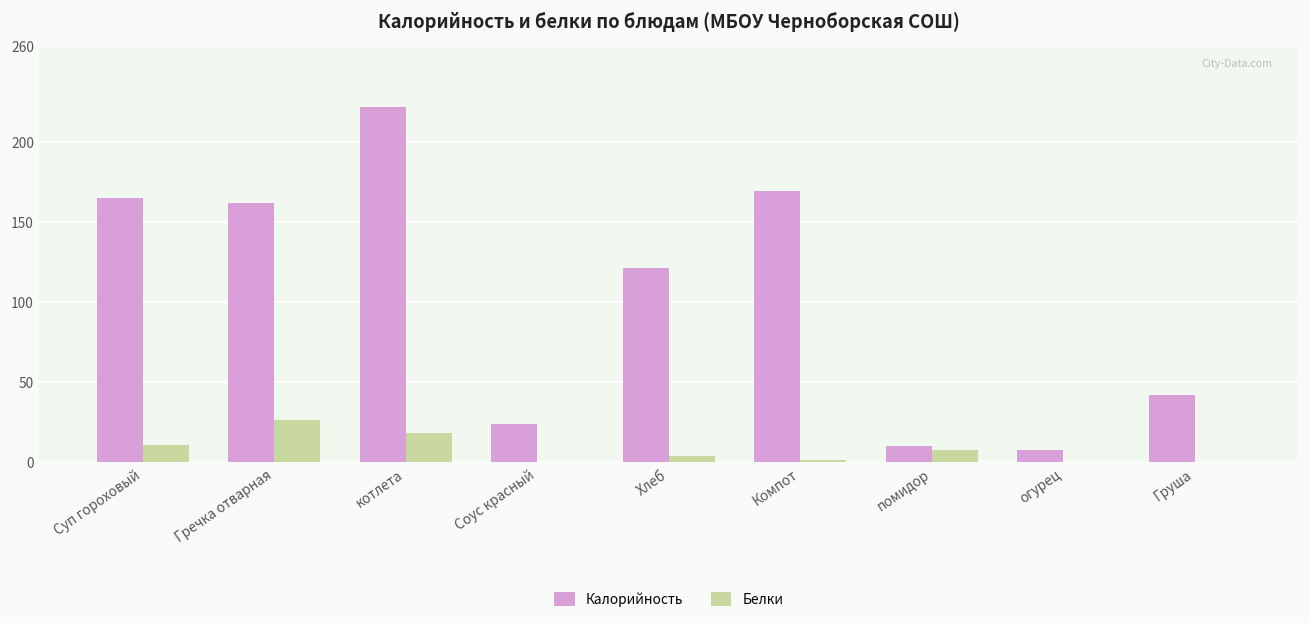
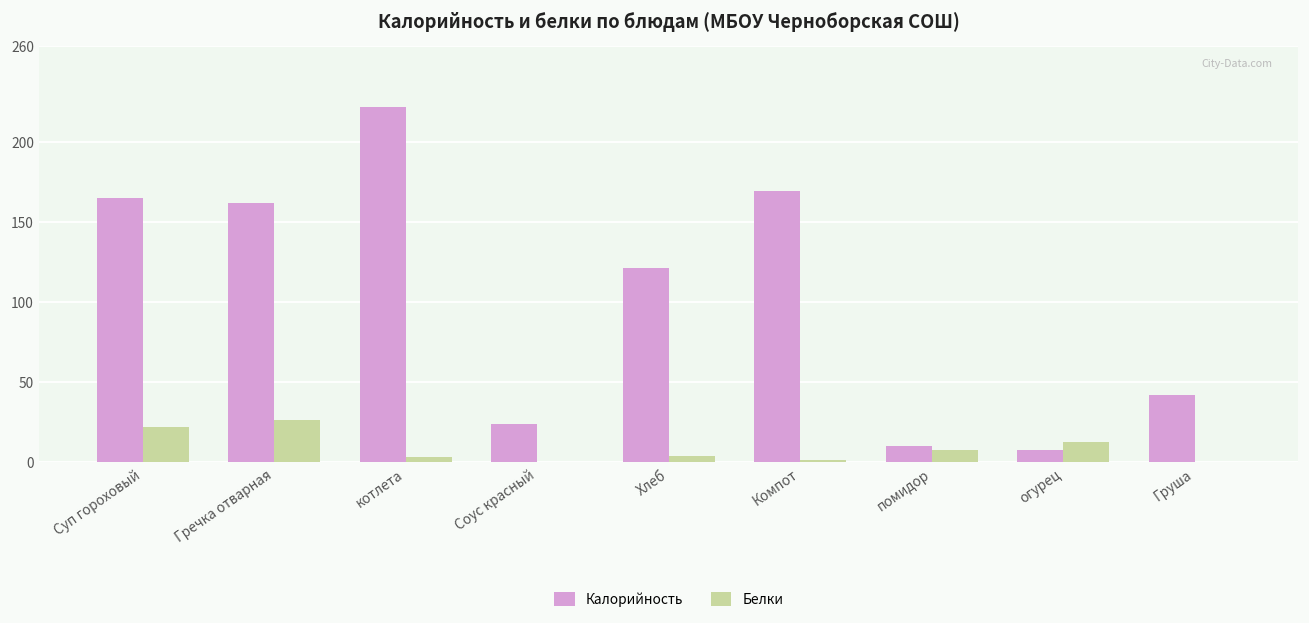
  {
    "Калорийность": {
      "Суп гороховый": 165,
      "Гречка отварная": 162,
      "котлета": 222,
      "Соус красный": 24,
      "Хлеб": 121,
      "Компот": 169,
      "помидор": 10,
      "огурец": 8,
      "Груша": 42
    },
    "Белки": {
-     "Суп гороховый": 11,
+     "Суп гороховый": 22,
      "Гречка отварная": 26,
-     "котлета": 18,
+     "котлета": 3,
      "Хлеб": 4,
      "помидор": 8,
-     "огурец": 0
+     "огурец": 13
    }
  }
